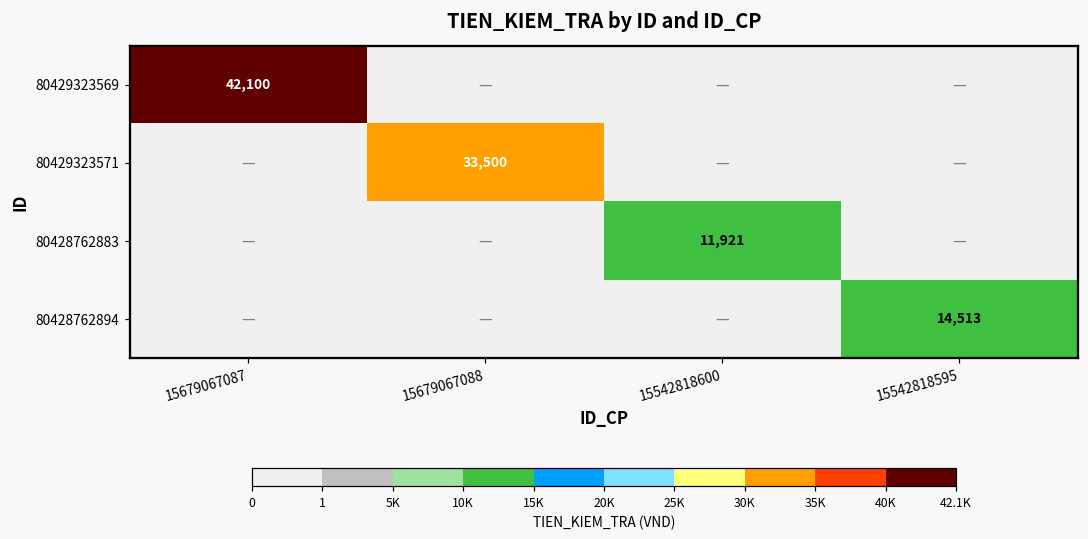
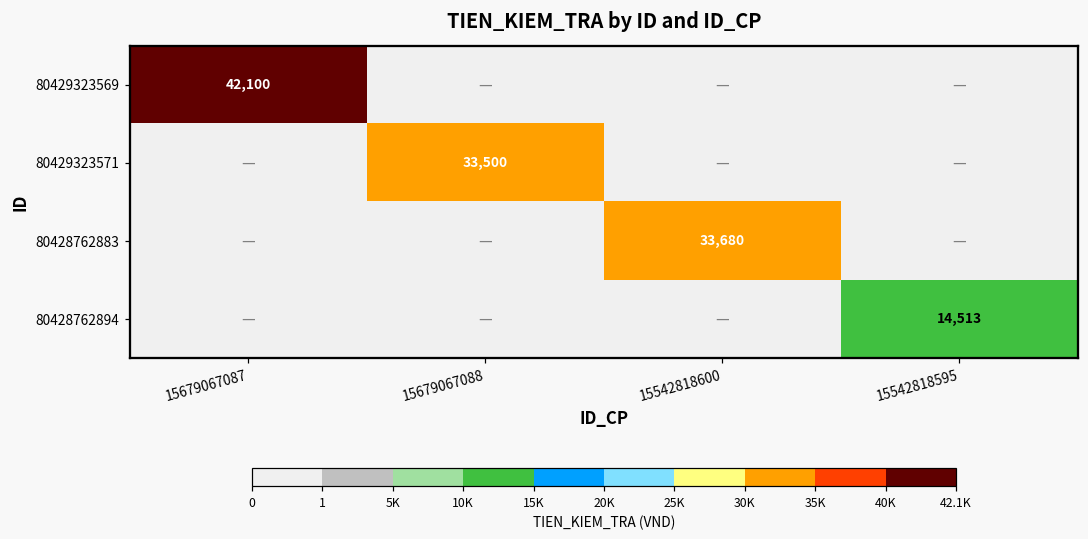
  {
    "80429323569": {
      "15679067087": "42,100"
    },
    "80429323571": {
      "15679067088": "33,500"
    },
    "80428762883": {
-     "15542818600": "11,921"
+     "15542818600": "33,680"
    },
    "80428762894": {
      "15542818595": "14,513"
    }
  }
